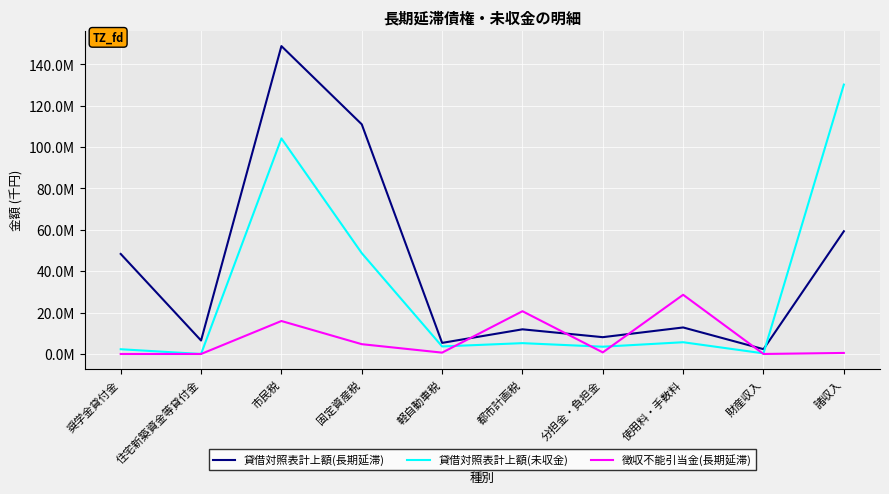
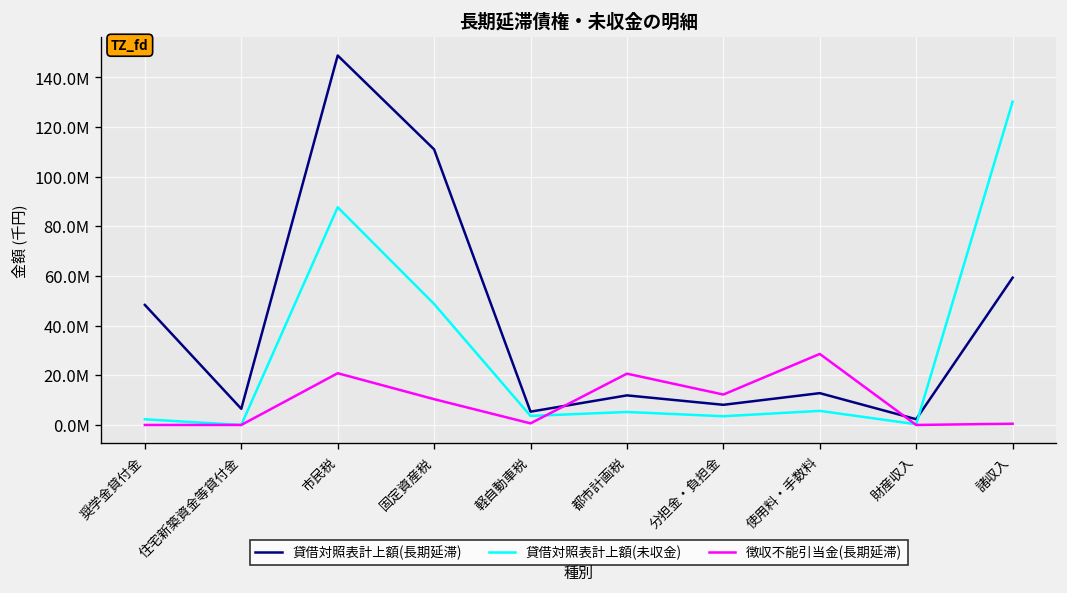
  {
    "貸借対照表計上額(長期延滞)": {
      "奨学金貸付金": 48000000,
      "住宅新築資金等貸付金": 7000000,
      "市民税": 149000000,
      "固定資産税": 111000000,
      "軽自動車税": 5000000,
      "都市計画税": 12000000,
      "分担金・負担金": 8000000,
      "使用料・手数料": 13000000,
      "財産収入": 2000000,
      "諸収入": 59000000
    },
    "貸借対照表計上額(未収金)": {
      "奨学金貸付金": 2000000,
-     "市民税": 104000000,
+     "市民税": 88000000,
      "固定資産税": 49000000,
      "軽自動車税": 4000000,
      "都市計画税": 5000000,
      "分担金・負担金": 4000000,
      "使用料・手数料": 6000000,
      "諸収入": 130000000
    },
    "徴収不能引当金(長期延滞)": {
      "奨学金貸付金": 0,
-     "市民税": 16000000,
-     "固定資産税": 5000000,
+     "市民税": 21000000,
+     "固定資産税": 10000000,
      "軽自動車税": 1000000,
      "都市計画税": 21000000,
-     "分担金・負担金": 1000000,
+     "分担金・負担金": 12000000,
      "使用料・手数料": 29000000,
      "諸収入": 0
    }
  }
